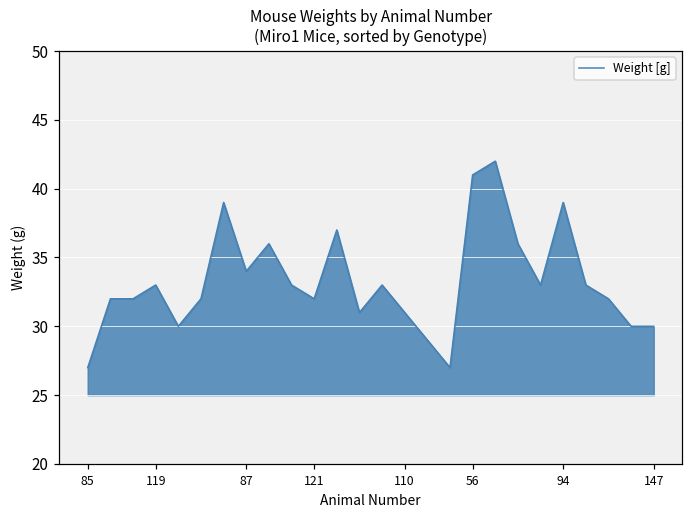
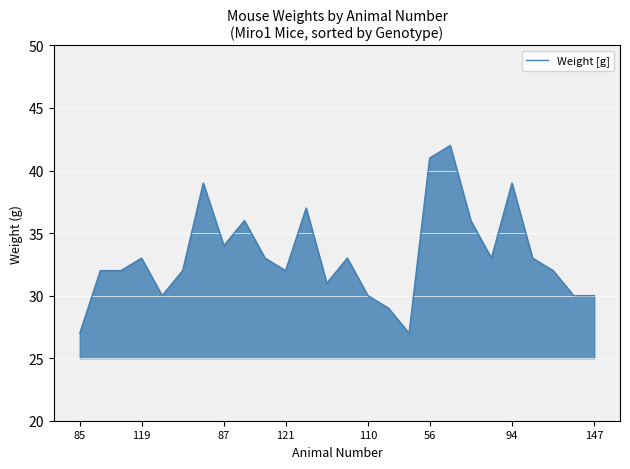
  {
    "85": 27,
    "119": 33,
    "87": 34,
    "121": 32,
-   "110": 31,
+   "110": 30,
    "56": 41,
    "94": 39,
    "147": 30
  }
